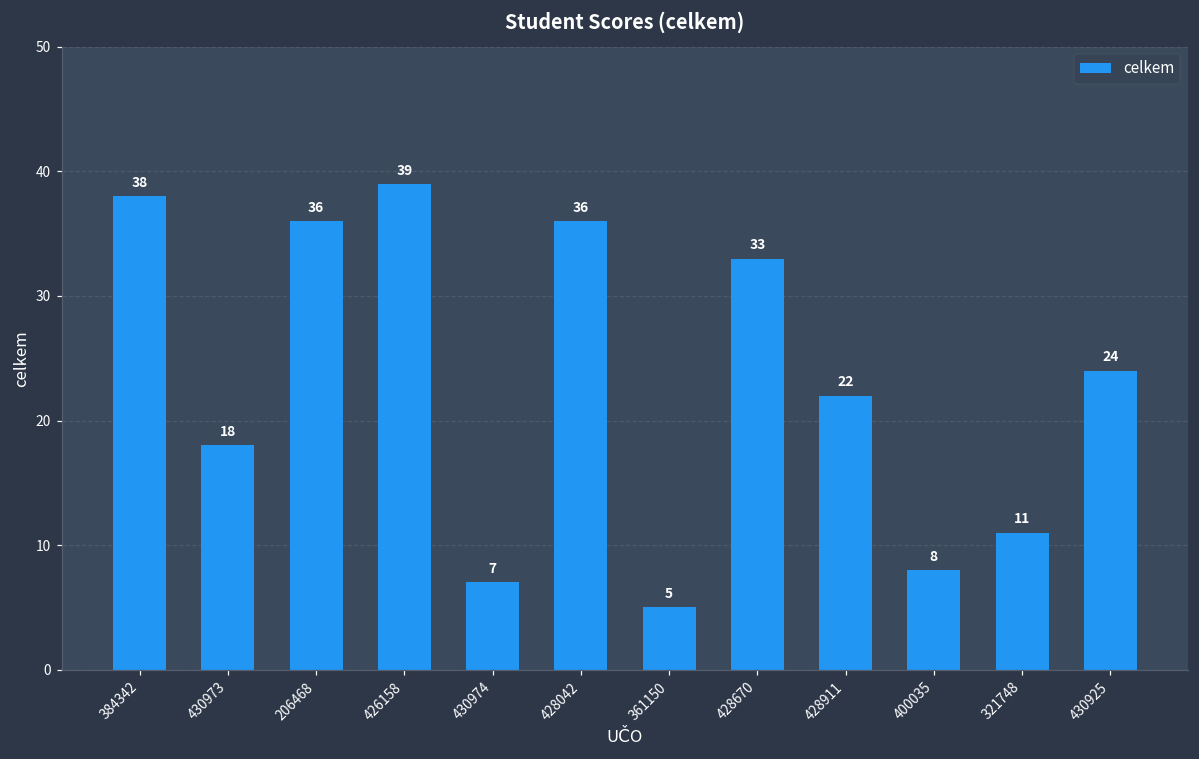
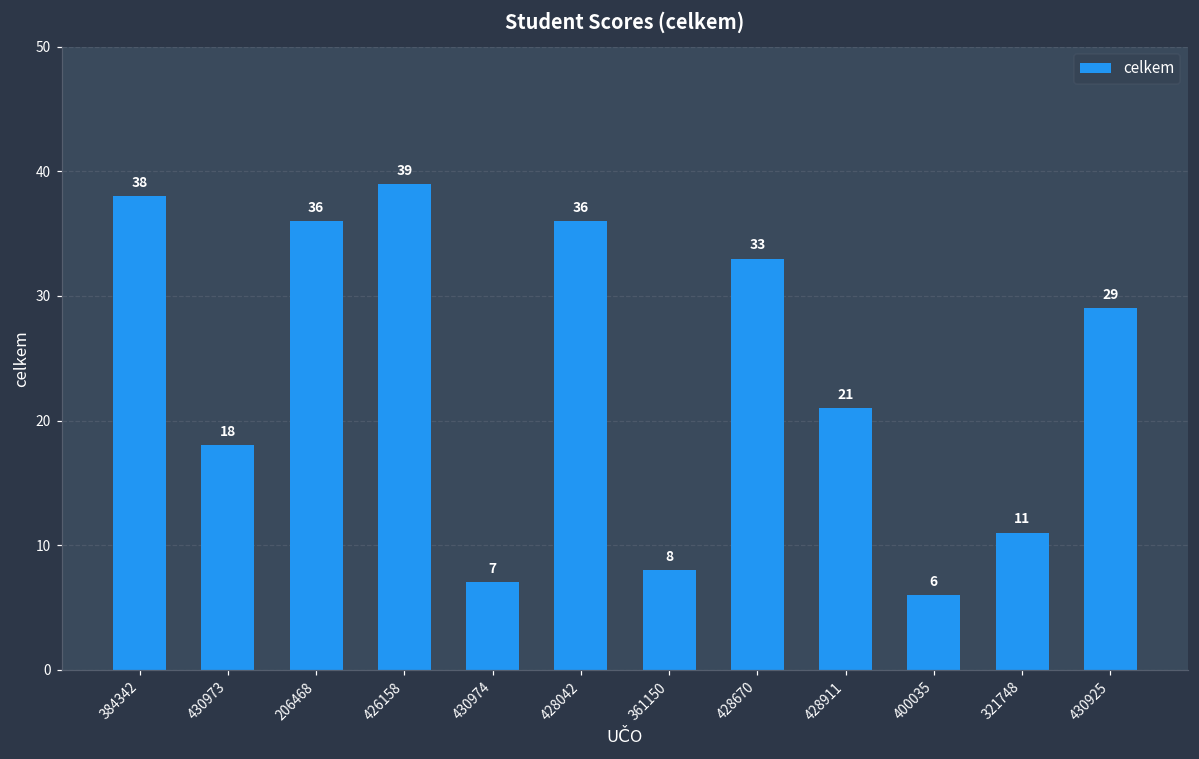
  {
    "384342": 38,
    "430973": 18,
    "206468": 36,
    "426158": 39,
    "430974": 7,
    "428042": 36,
-   "361150": 5,
+   "361150": 8,
    "428670": 33,
-   "428911": 22,
-   "400035": 8,
+   "428911": 21,
+   "400035": 6,
    "321748": 11,
-   "430925": 24
+   "430925": 29
  }
